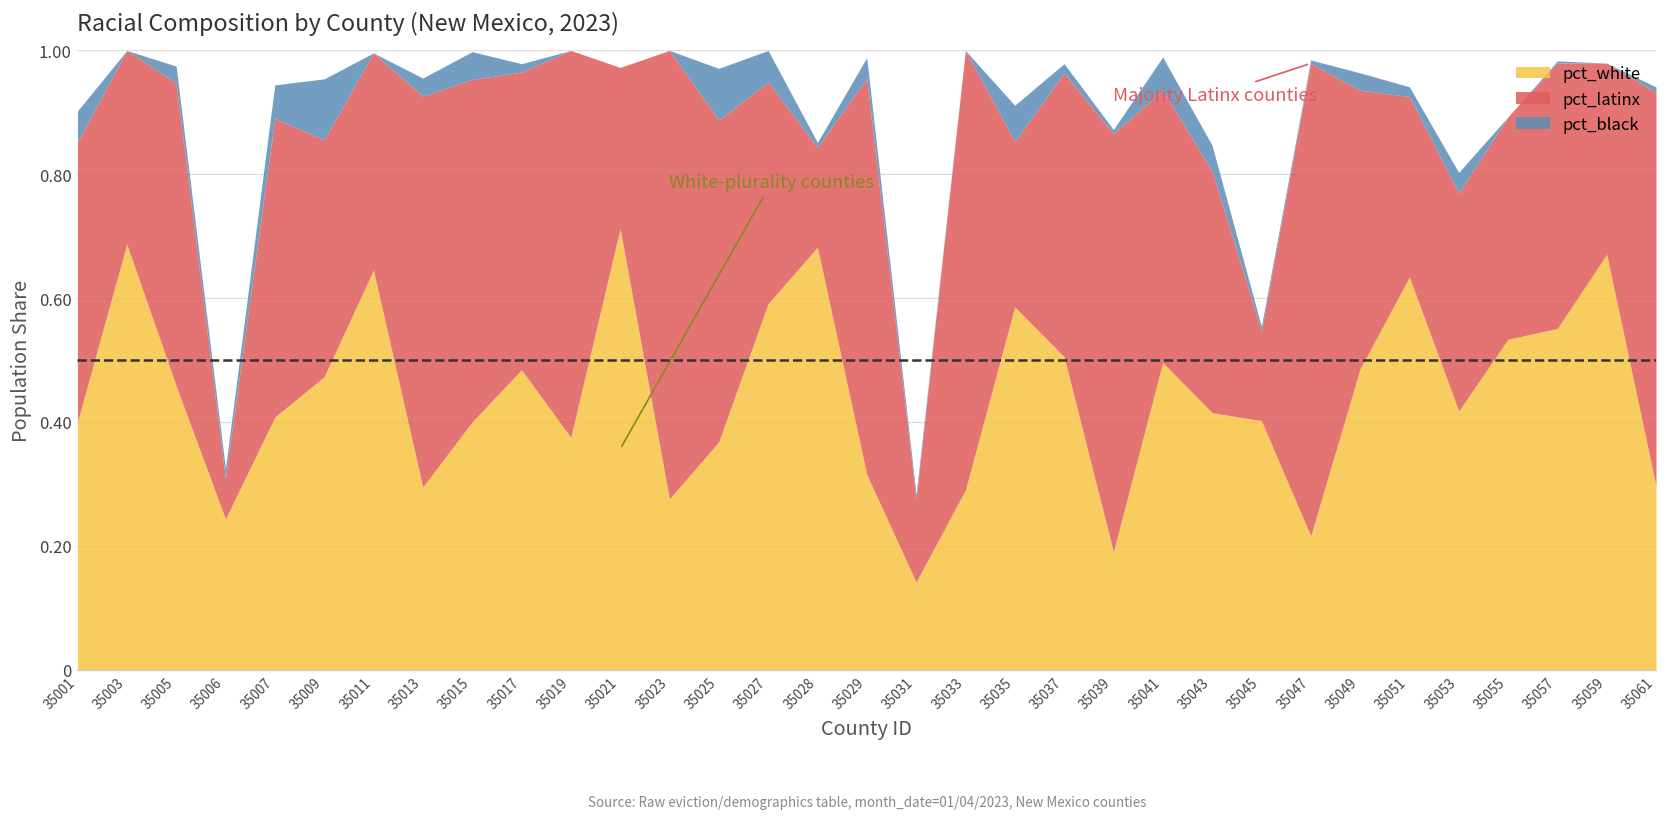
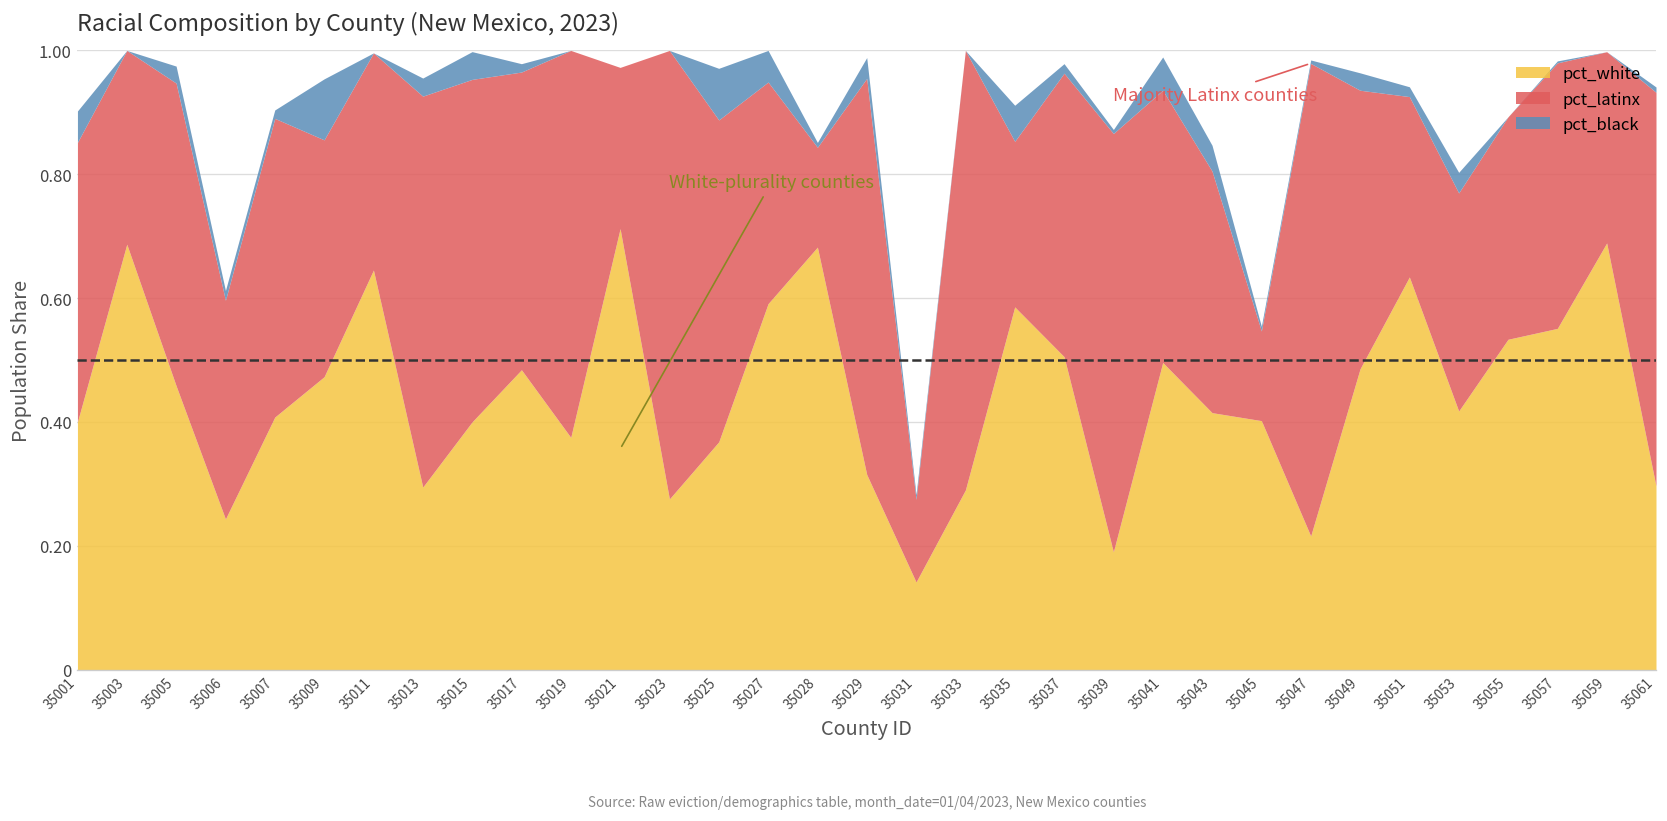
  {
    "pct_white": {
      "35001": 0.40,
      "35003": 0.69,
      "35005": 0.46,
      "35006": 0.24,
      "35007": 0.41,
      "35009": 0.47,
      "35011": 0.65,
      "35013": 0.29,
      "35015": 0.40,
      "35017": 0.48,
      "35019": 0.38,
      "35021": 0.71,
      "35023": 0.28,
      "35025": 0.37,
      "35027": 0.59,
      "35028": 0.68,
      "35029": 0.32,
      "35031": 0.14,
      "35033": 0.29,
      "35035": 0.59,
      "35037": 0.51,
      "35039": 0.19,
      "35041": 0.50,
      "35043": 0.42,
      "35045": 0.40,
      "35047": 0.22,
      "35049": 0.49,
      "35051": 0.63,
      "35053": 0.42,
      "35055": 0.53,
      "35057": 0.55,
-     "35059": 0.67,
+     "35059": 0.69,
      "35061": 0.30
    },
    "pct_latinx": {
      "35001": 0.45,
      "35005": 0.49,
-     "35006": 0.07,
+     "35006": 0.35,
      "35007": 0.48,
      "35009": 0.38,
      "35013": 0.63,
      "35015": 0.55,
      "35017": 0.48,
      "35025": 0.52,
      "35027": 0.36,
      "35028": 0.16,
      "35029": 0.64,
      "35031": 0.13,
      "35035": 0.27,
      "35037": 0.46,
      "35039": 0.68,
      "35041": 0.44,
      "35043": 0.39,
      "35045": 0.14,
      "35047": 0.76,
      "35049": 0.45,
      "35051": 0.29,
      "35053": 0.35,
      "35061": 0.64
    },
    "pct_black": {
      "35001": 0.05,
      "35005": 0.03,
      "35006": 0.02,
-     "35007": 0.05,
+     "35007": 0.01,
      "35009": 0.10,
      "35013": 0.03,
      "35015": 0.04,
      "35017": 0.01,
      "35025": 0.08,
      "35027": 0.05,
      "35028": 0.01,
      "35029": 0.03,
      "35031": 0.01,
      "35035": 0.06,
      "35037": 0.02,
      "35039": 0.01,
      "35041": 0.05,
      "35043": 0.04,
      "35045": 0.01,
      "35047": 0.01,
      "35049": 0.03,
      "35051": 0.02,
      "35053": 0.03,
      "35061": 0.01
    }
  }
